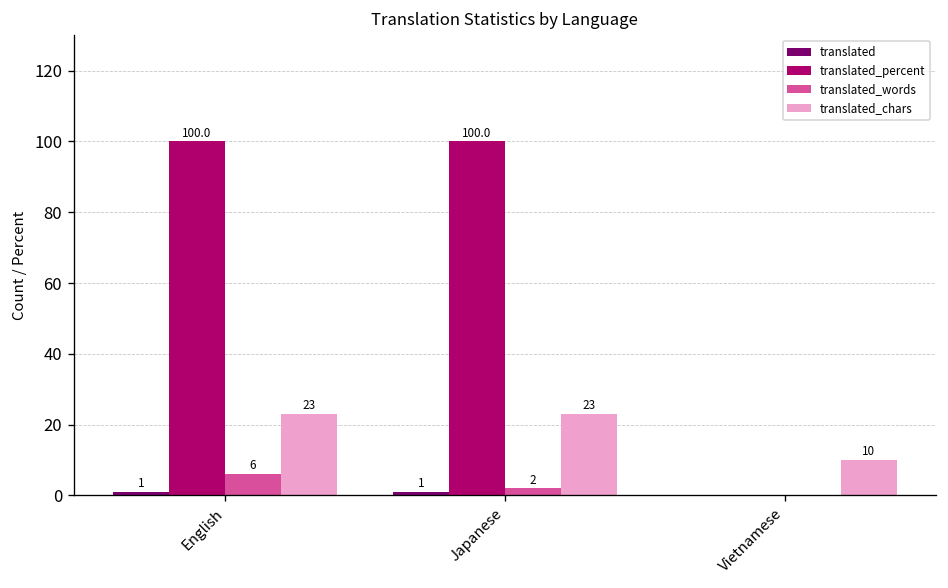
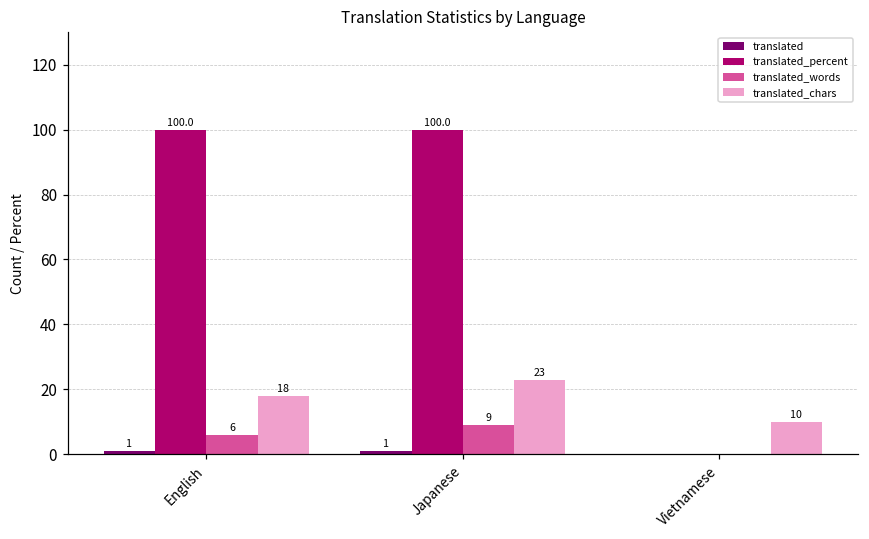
  {
    "translated_words": {
      "English": 6,
-     "Japanese": 2
+     "Japanese": 9
    },
    "translated_chars": {
-     "English": 23,
+     "English": 18,
      "Japanese": 23,
      "Vietnamese": 10
    }
  }
